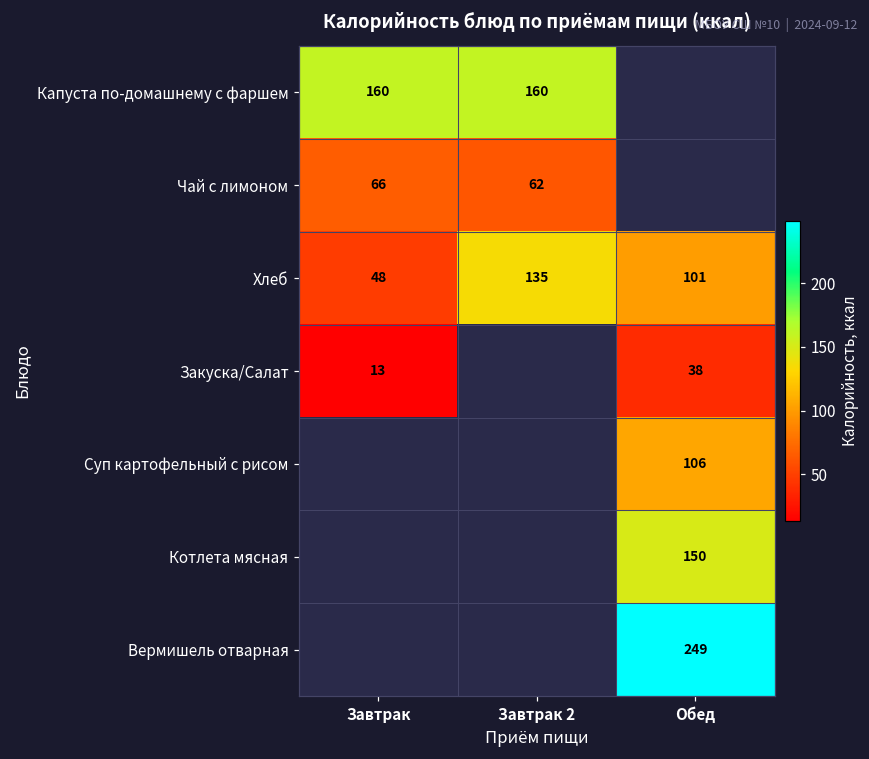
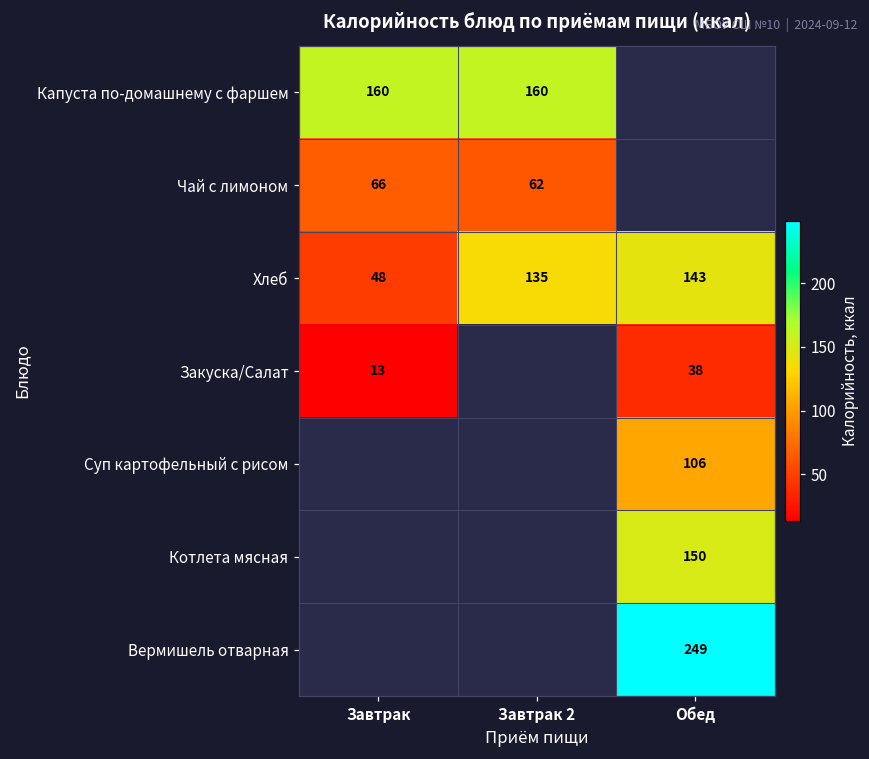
  {
    "Капуста по-домашнему с фаршем": {
      "Завтрак": 160,
      "Завтрак 2": 160
    },
    "Чай с лимоном": {
      "Завтрак": 66,
      "Завтрак 2": 62
    },
    "Хлеб": {
      "Завтрак": 48,
      "Завтрак 2": 135,
-     "Обед": 101
+     "Обед": 143
    },
    "Закуска/Салат": {
      "Завтрак": 13,
      "Обед": 38
    },
    "Суп картофельный с рисом": {
      "Обед": 106
    },
    "Котлета мясная": {
      "Обед": 150
    },
    "Вермишель отварная": {
      "Обед": 249
    }
  }
